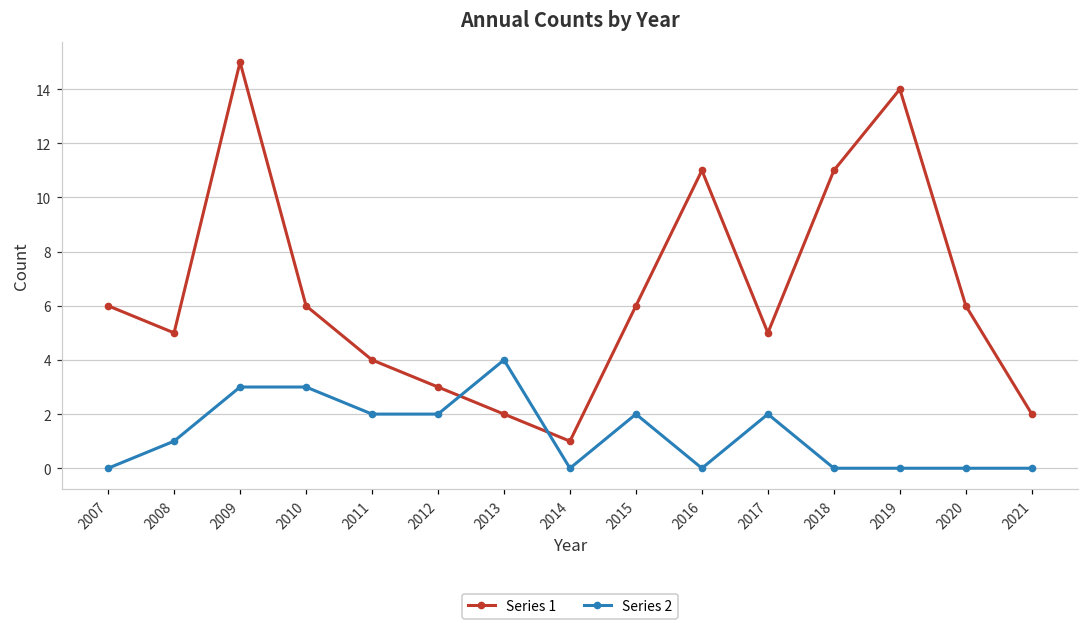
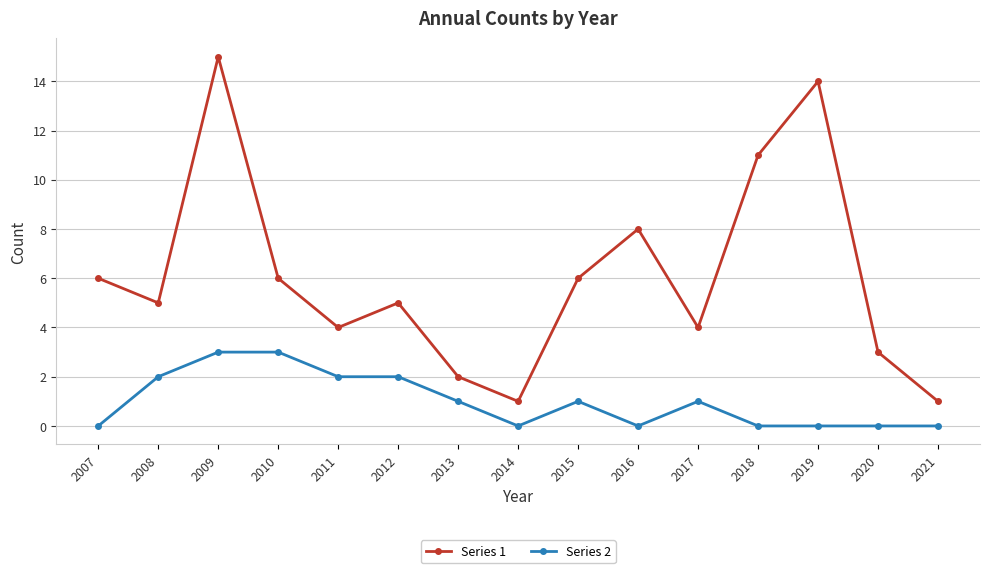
  {
    "Series 1": {
      "2007": 6,
      "2008": 5,
      "2009": 15,
      "2010": 6,
      "2011": 4,
-     "2012": 3,
+     "2012": 5,
      "2013": 2,
      "2014": 1,
      "2015": 6,
-     "2016": 11,
-     "2017": 5,
+     "2016": 8,
+     "2017": 4,
      "2018": 11,
      "2019": 14,
-     "2020": 6,
-     "2021": 2
+     "2020": 3,
+     "2021": 1
    },
    "Series 2": {
      "2007": 0,
-     "2008": 1,
+     "2008": 2,
      "2009": 3,
      "2010": 3,
      "2011": 2,
      "2012": 2,
-     "2013": 4,
+     "2013": 1,
      "2014": 0,
-     "2015": 2,
+     "2015": 1,
      "2016": 0,
-     "2017": 2,
+     "2017": 1,
      "2018": 0,
      "2019": 0,
      "2020": 0,
      "2021": 0
    }
  }
